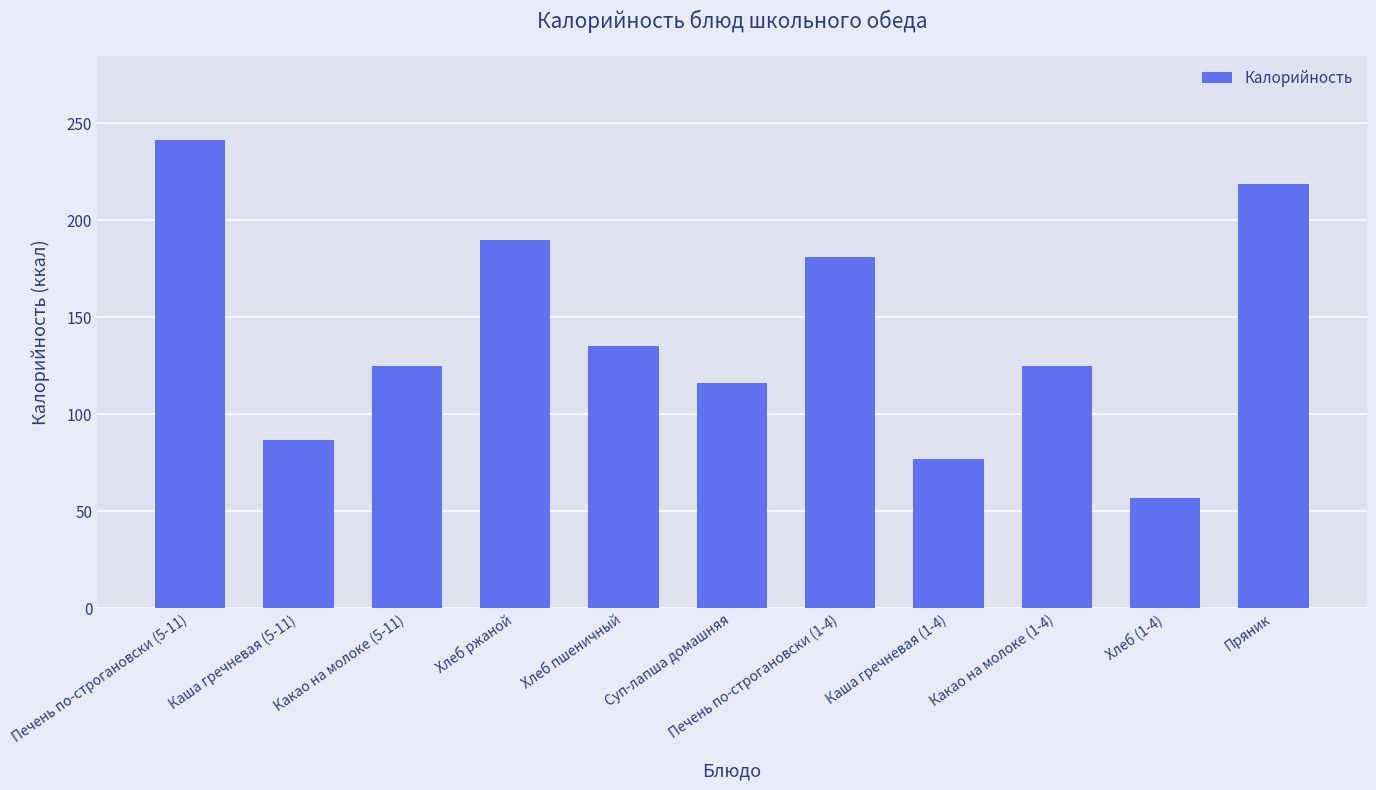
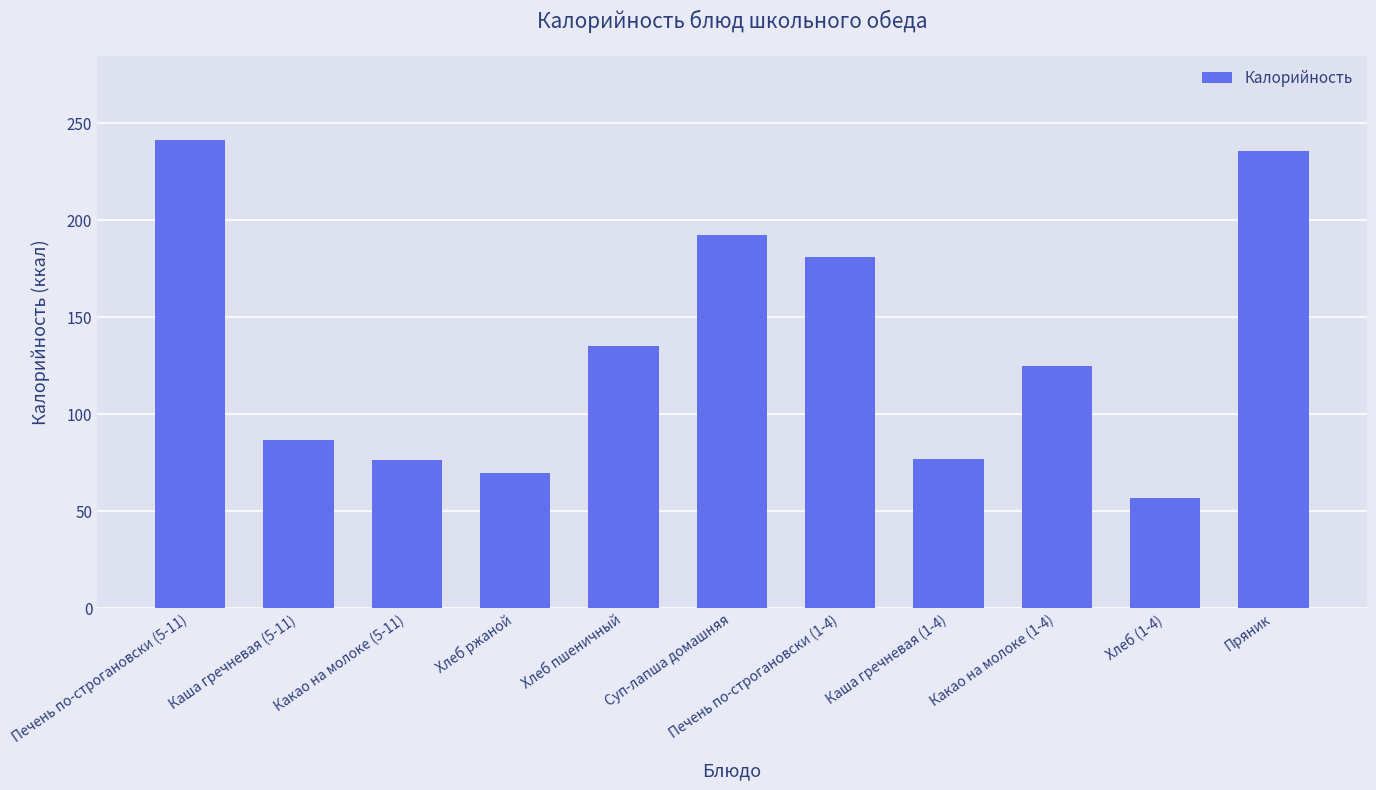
  {
    "Печень по-строгановски (5-11)": 241,
    "Каша гречневая (5-11)": 87,
-   "Какао на молоке (5-11)": 125,
-   "Хлеб ржаной": 190,
+   "Какао на молоке (5-11)": 76,
+   "Хлеб ржаной": 70,
    "Хлеб пшеничный": 135,
-   "Суп-лапша домашняя": 116,
+   "Суп-лапша домашняя": 193,
    "Печень по-строгановски (1-4)": 181,
    "Каша гречневая (1-4)": 77,
    "Какао на молоке (1-4)": 125,
    "Хлеб (1-4)": 57,
-   "Пряник": 219
+   "Пряник": 236
  }
